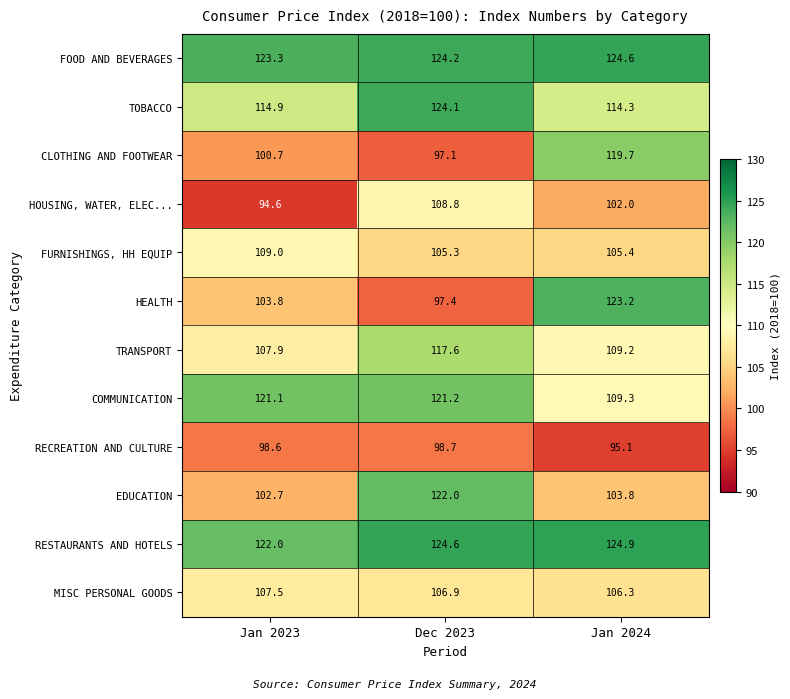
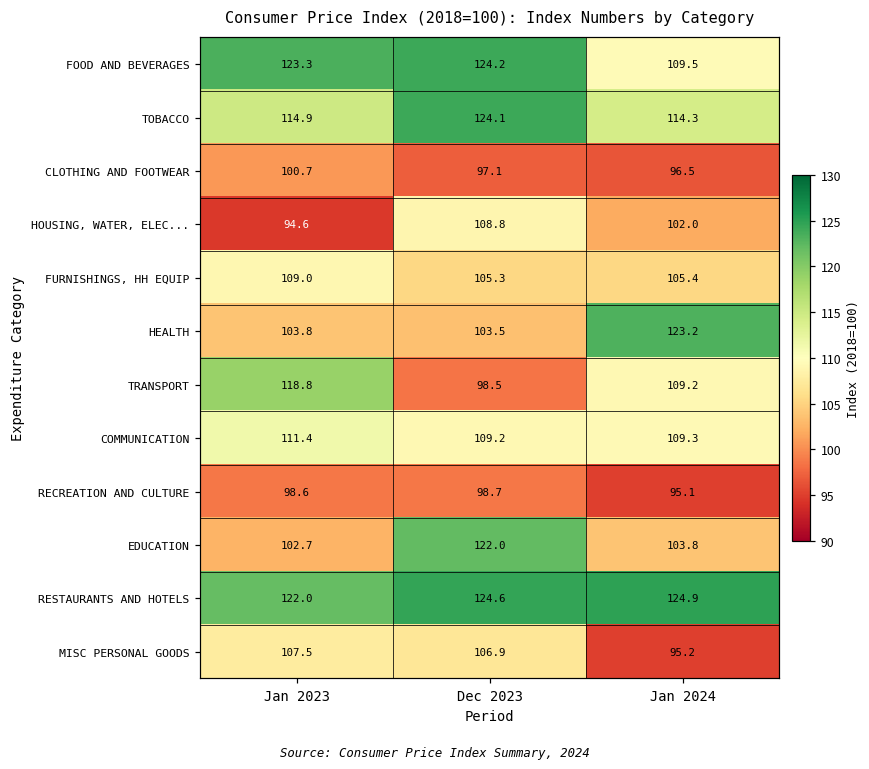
  {
    "FOOD AND BEVERAGES": {
      "Jan 2023": 123.3,
      "Dec 2023": 124.2,
-     "Jan 2024": 124.6
+     "Jan 2024": 109.5
    },
    "TOBACCO": {
      "Jan 2023": 114.9,
      "Dec 2023": 124.1,
      "Jan 2024": 114.3
    },
    "CLOTHING AND FOOTWEAR": {
      "Jan 2023": 100.7,
      "Dec 2023": 97.1,
-     "Jan 2024": 119.7
+     "Jan 2024": 96.5
    },
    "HOUSING, WATER, ELEC...": {
      "Jan 2023": 94.6,
      "Dec 2023": 108.8,
      "Jan 2024": 102.0
    },
    "FURNISHINGS, HH EQUIP": {
      "Jan 2023": 109.0,
      "Dec 2023": 105.3,
      "Jan 2024": 105.4
    },
    "HEALTH": {
      "Jan 2023": 103.8,
-     "Dec 2023": 97.4,
+     "Dec 2023": 103.5,
      "Jan 2024": 123.2
    },
    "TRANSPORT": {
-     "Jan 2023": 107.9,
-     "Dec 2023": 117.6,
+     "Jan 2023": 118.8,
+     "Dec 2023": 98.5,
      "Jan 2024": 109.2
    },
    "COMMUNICATION": {
-     "Jan 2023": 121.1,
-     "Dec 2023": 121.2,
+     "Jan 2023": 111.4,
+     "Dec 2023": 109.2,
      "Jan 2024": 109.3
    },
    "RECREATION AND CULTURE": {
      "Jan 2023": 98.6,
      "Dec 2023": 98.7,
      "Jan 2024": 95.1
    },
    "EDUCATION": {
      "Jan 2023": 102.7,
      "Dec 2023": 122.0,
      "Jan 2024": 103.8
    },
    "RESTAURANTS AND HOTELS": {
      "Jan 2023": 122.0,
      "Dec 2023": 124.6,
      "Jan 2024": 124.9
    },
    "MISC PERSONAL GOODS": {
      "Jan 2023": 107.5,
      "Dec 2023": 106.9,
-     "Jan 2024": 106.3
+     "Jan 2024": 95.2
    }
  }
